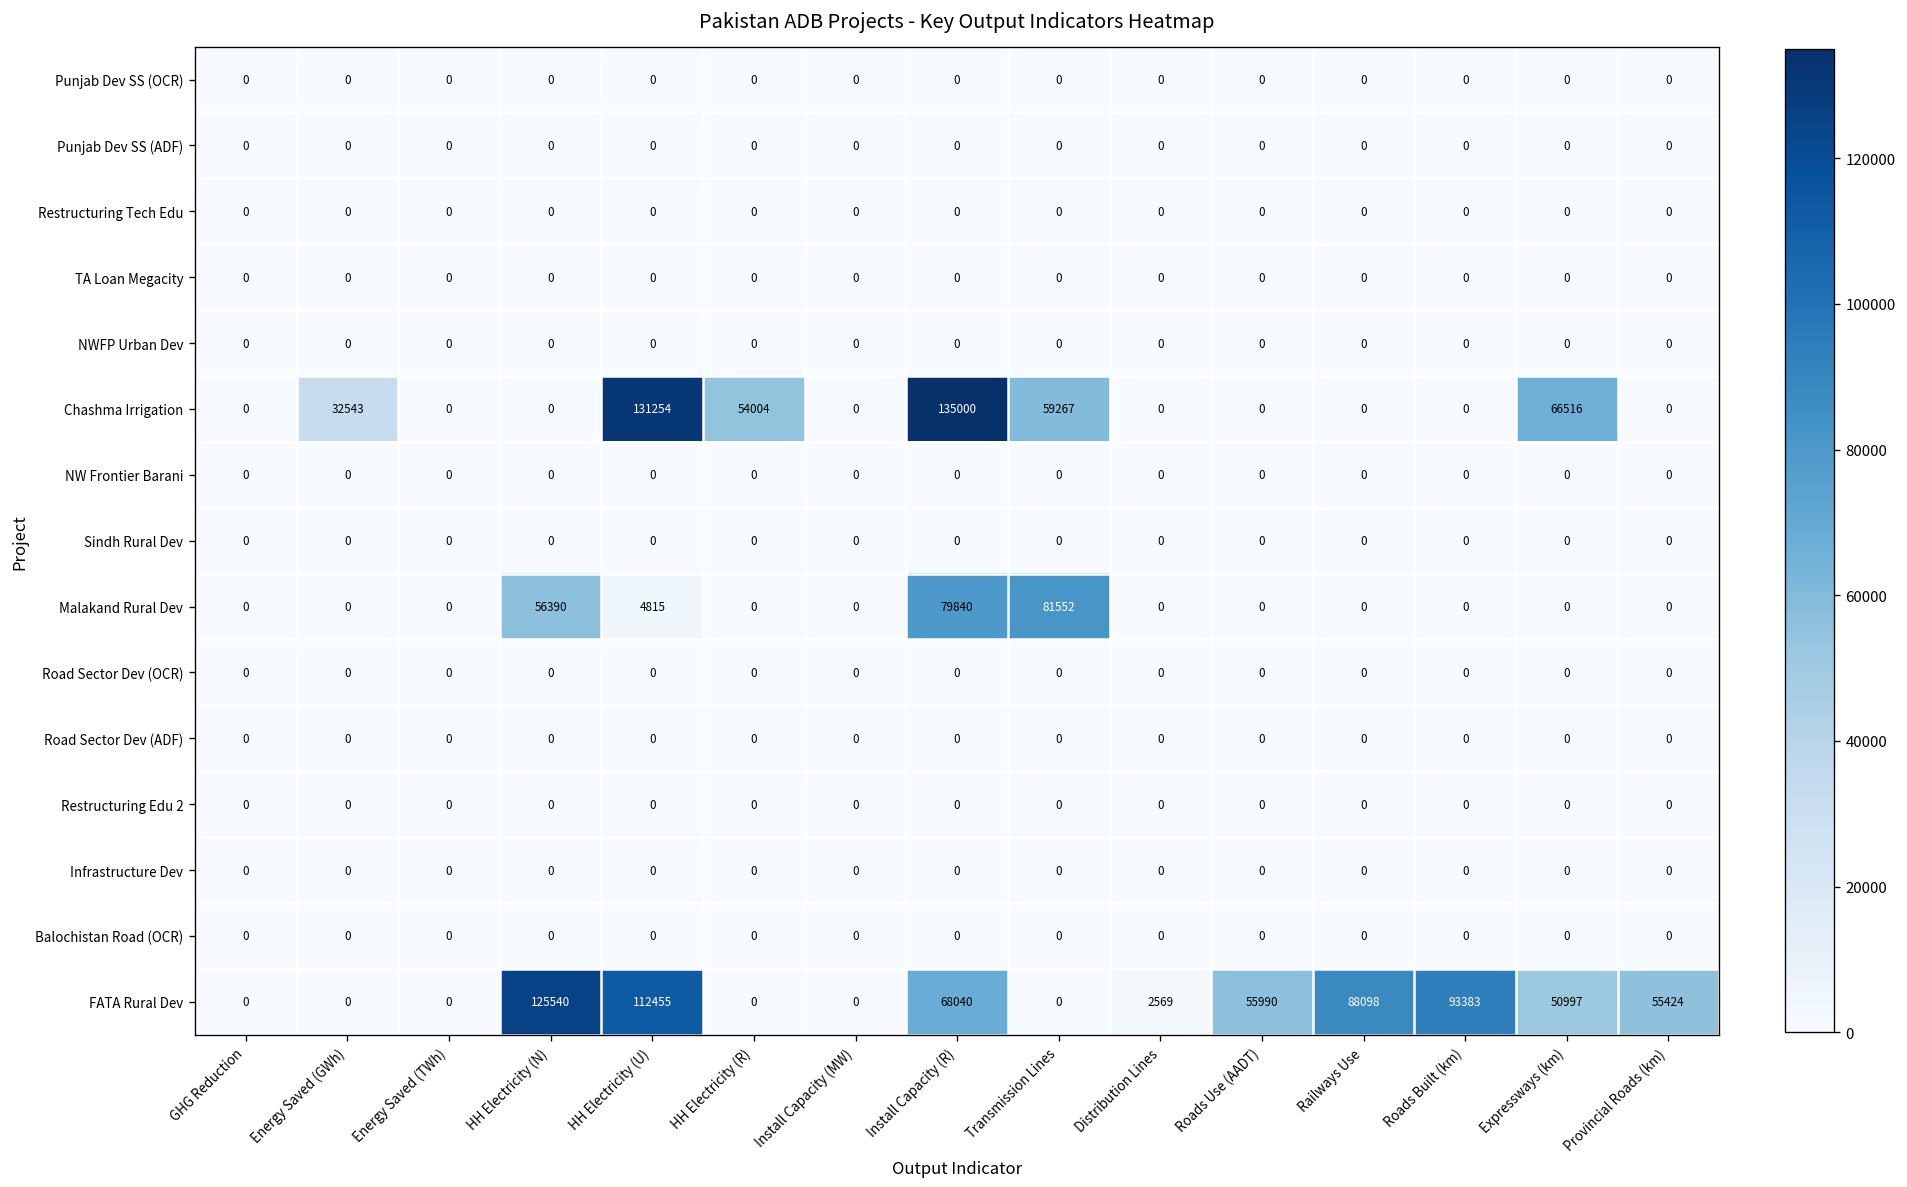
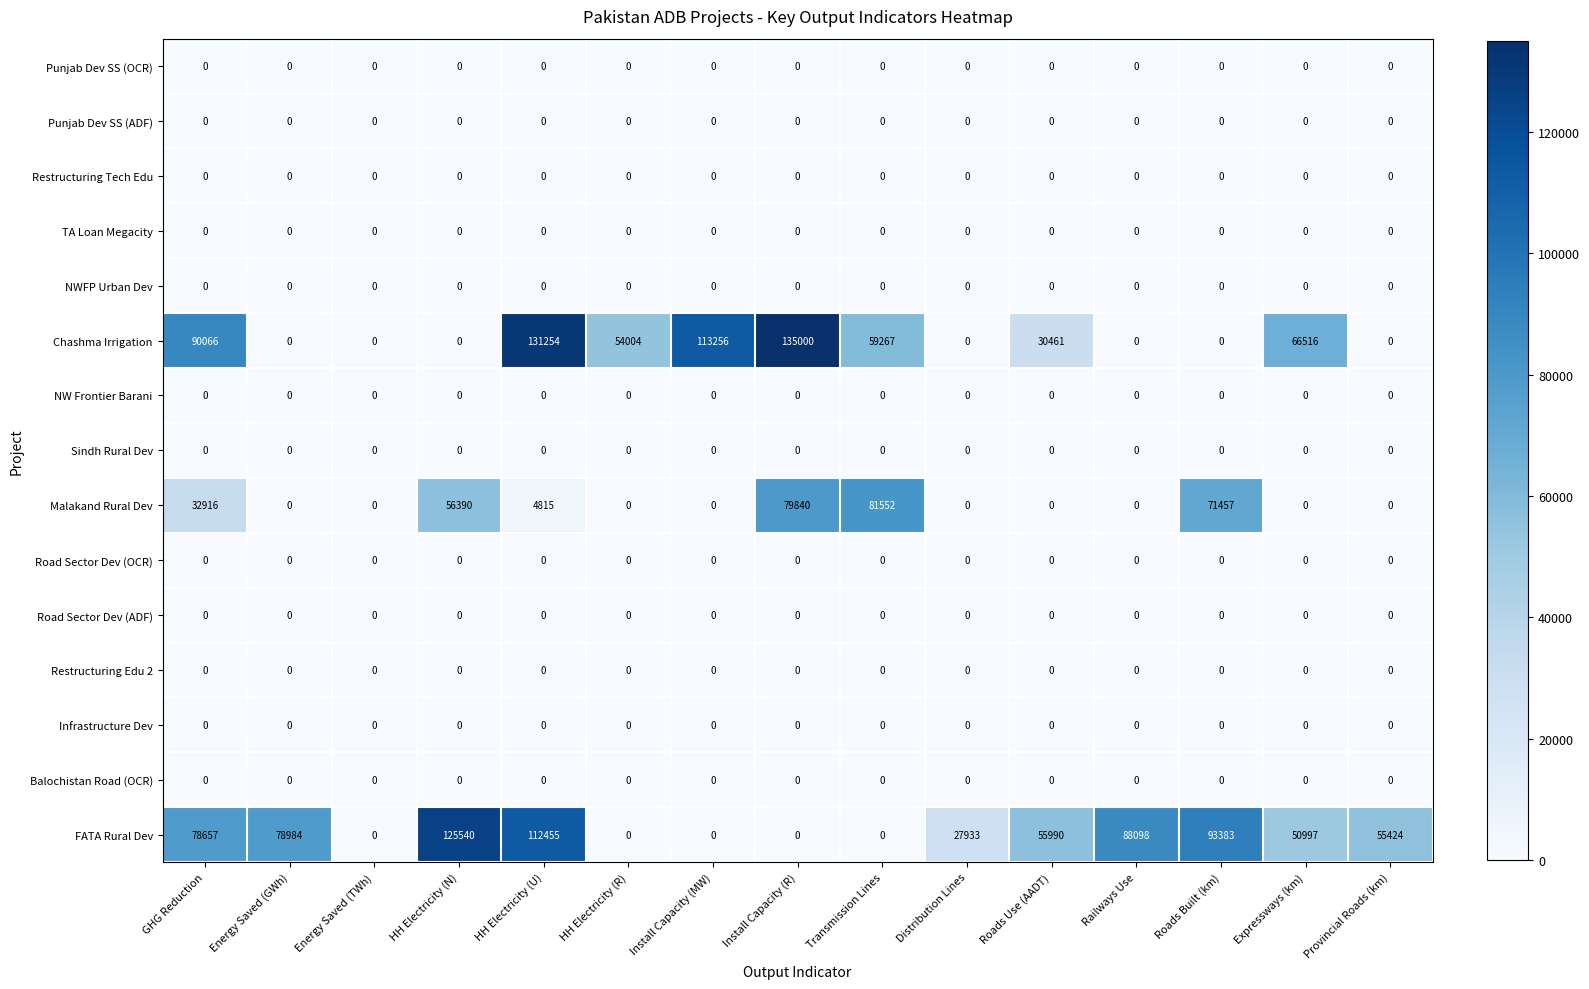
  {
    "Chashma Irrigation": {
-     "GHG Reduction": 0,
-     "Energy Saved (GWh)": 32543,
+     "GHG Reduction": 90066,
+     "Energy Saved (GWh)": 0,
      "Energy Saved (TWh)": 0,
      "HH Electricity (N)": 0,
      "HH Electricity (U)": 131254,
      "HH Electricity (R)": 54004,
-     "Install Capacity (MW)": 0,
+     "Install Capacity (MW)": 113256,
      "Install Capacity (R)": 135000,
      "Transmission Lines": 59267,
      "Distribution Lines": 0,
-     "Roads Use (AADT)": 0,
+     "Roads Use (AADT)": 30461,
      "Railways Use": 0,
      "Roads Built (km)": 0,
      "Expressways (km)": 66516,
      "Provincial Roads (km)": 0
    },
    "Malakand Rural Dev": {
-     "GHG Reduction": 0,
+     "GHG Reduction": 32916,
      "Energy Saved (GWh)": 0,
      "Energy Saved (TWh)": 0,
      "HH Electricity (N)": 56390,
      "HH Electricity (U)": 4815,
      "HH Electricity (R)": 0,
      "Install Capacity (MW)": 0,
      "Install Capacity (R)": 79840,
      "Transmission Lines": 81552,
      "Distribution Lines": 0,
      "Roads Use (AADT)": 0,
      "Railways Use": 0,
-     "Roads Built (km)": 0,
+     "Roads Built (km)": 71457,
      "Expressways (km)": 0,
      "Provincial Roads (km)": 0
    },
    "FATA Rural Dev": {
-     "GHG Reduction": 0,
-     "Energy Saved (GWh)": 0,
+     "GHG Reduction": 78657,
+     "Energy Saved (GWh)": 78984,
      "Energy Saved (TWh)": 0,
      "HH Electricity (N)": 125540,
      "HH Electricity (U)": 112455,
      "HH Electricity (R)": 0,
      "Install Capacity (MW)": 0,
-     "Install Capacity (R)": 68040,
+     "Install Capacity (R)": 0,
      "Transmission Lines": 0,
-     "Distribution Lines": 2569,
+     "Distribution Lines": 27933,
      "Roads Use (AADT)": 55990,
      "Railways Use": 88098,
      "Roads Built (km)": 93383,
      "Expressways (km)": 50997,
      "Provincial Roads (km)": 55424
    }
  }
